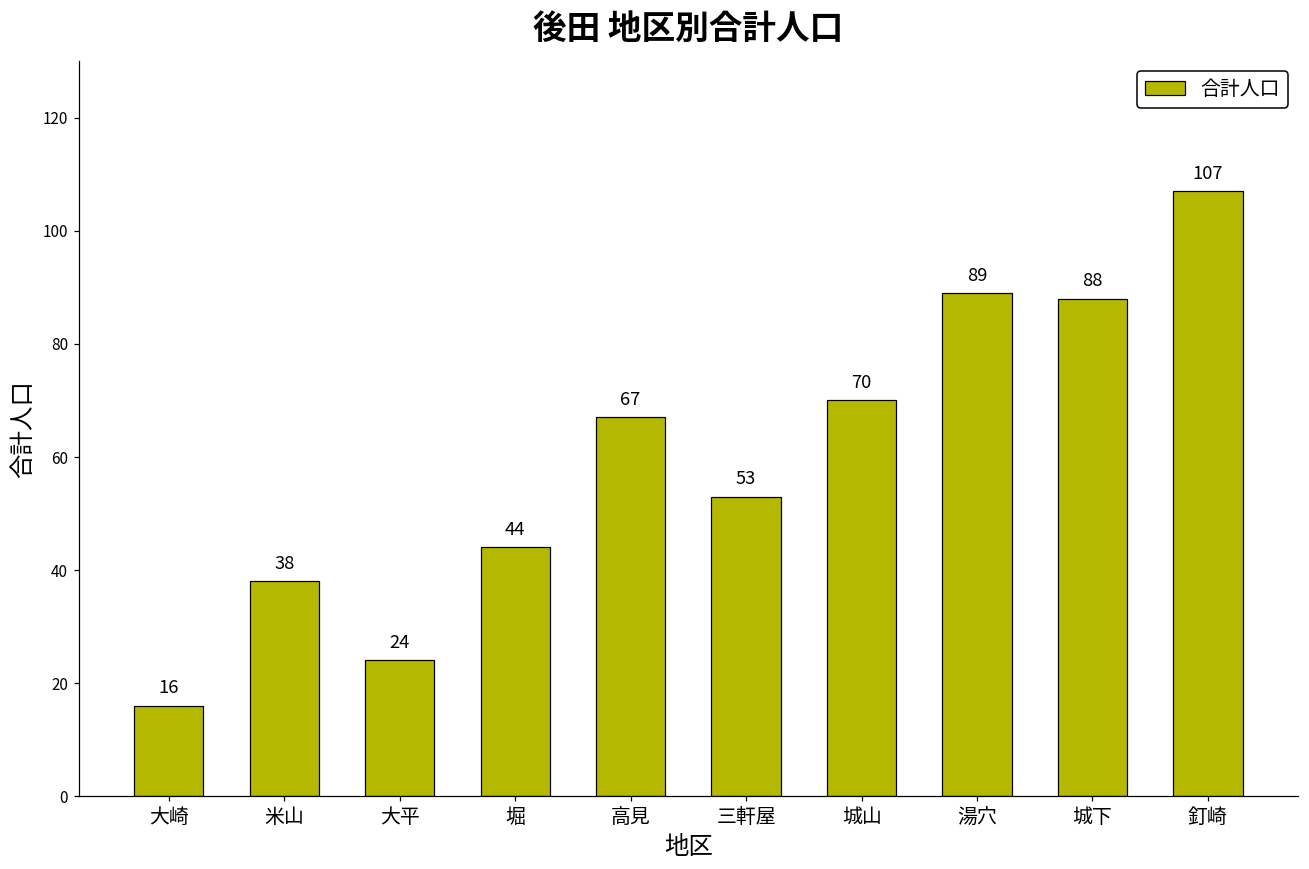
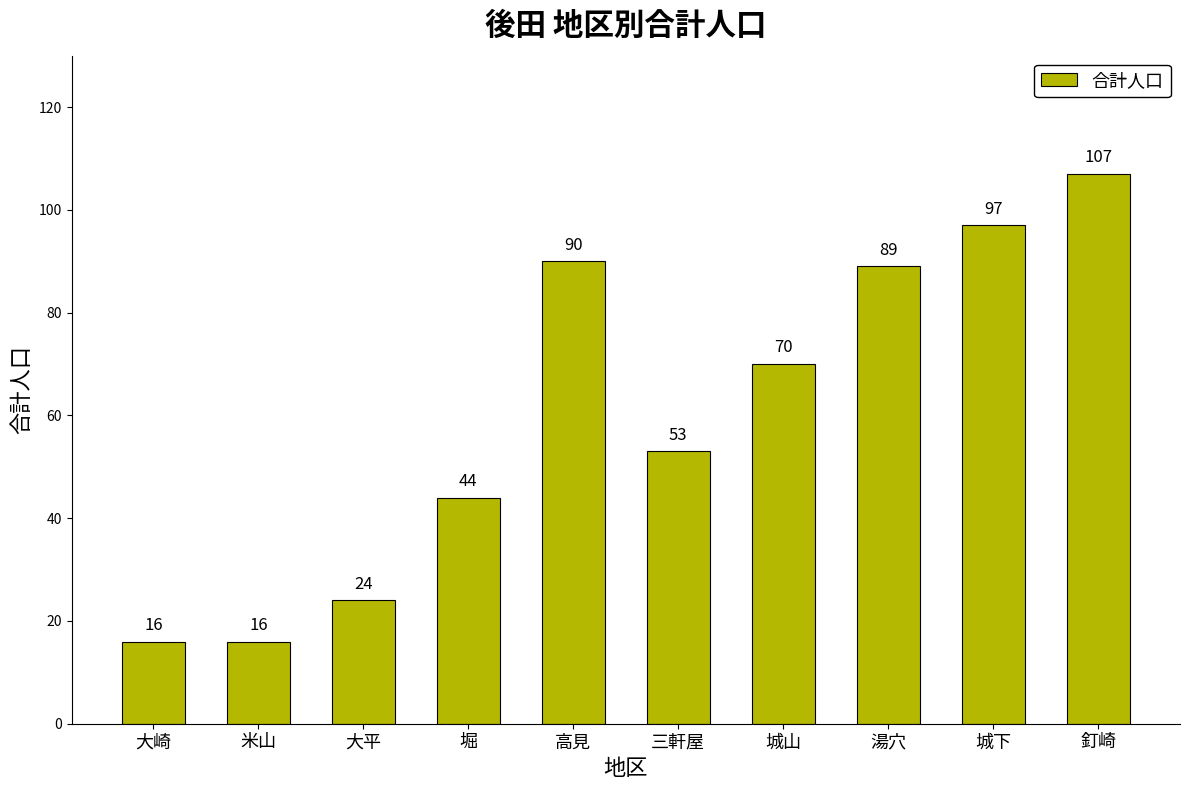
  {
    "大崎": 16,
-   "米山": 38,
+   "米山": 16,
    "大平": 24,
    "堀": 44,
-   "高見": 67,
+   "高見": 90,
    "三軒屋": 53,
    "城山": 70,
    "湯穴": 89,
-   "城下": 88,
+   "城下": 97,
    "釘崎": 107
  }
